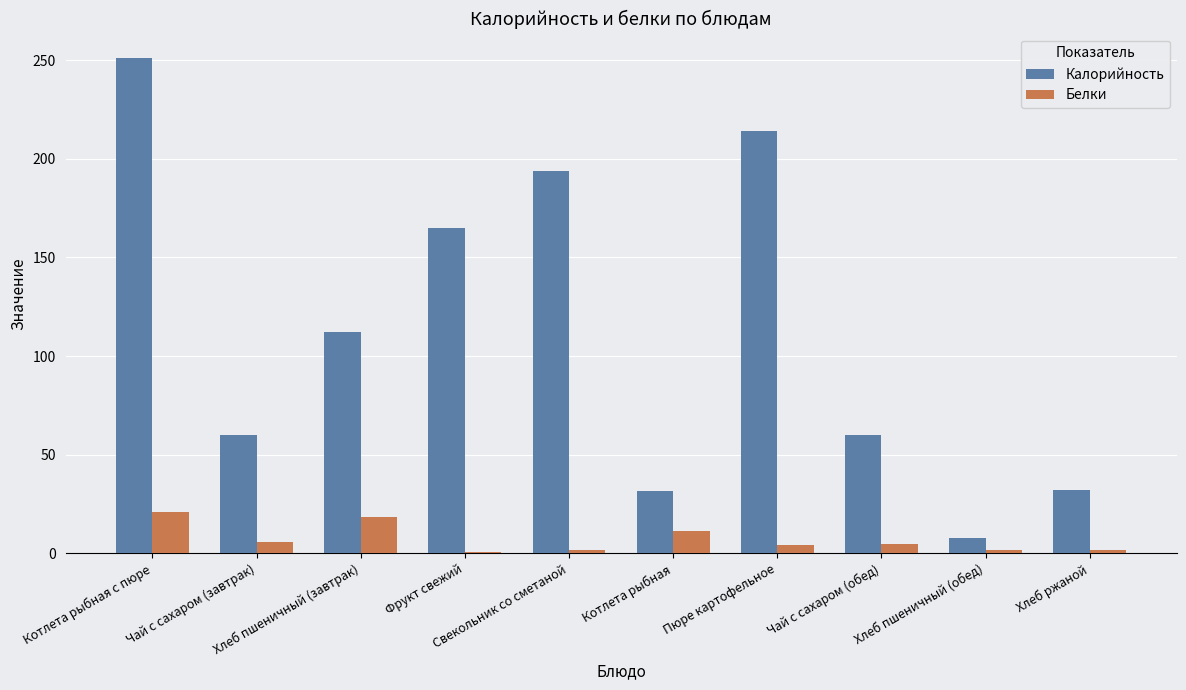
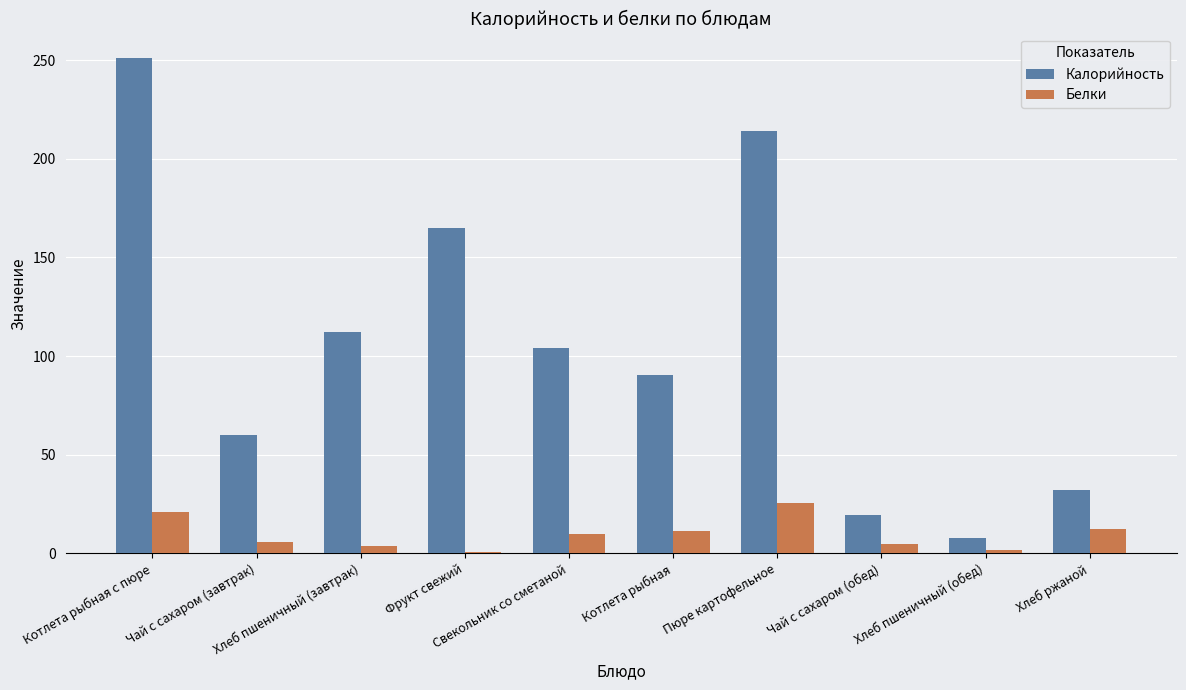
  {
    "Калорийность": {
      "Котлета рыбная с пюре": 251,
      "Чай с сахаром (завтрак)": 60,
      "Хлеб пшеничный (завтрак)": 112,
      "Фрукт свежий": 165,
-     "Свекольник со сметаной": 194,
-     "Котлета рыбная": 32,
+     "Свекольник со сметаной": 104,
+     "Котлета рыбная": 90,
      "Пюре картофельное": 214,
-     "Чай с сахаром (обед)": 60,
+     "Чай с сахаром (обед)": 19,
      "Хлеб пшеничный (обед)": 8,
      "Хлеб ржаной": 32
    },
    "Белки": {
      "Котлета рыбная с пюре": 21,
      "Чай с сахаром (завтрак)": 6,
-     "Хлеб пшеничный (завтрак)": 18,
-     "Свекольник со сметаной": 2,
+     "Хлеб пшеничный (завтрак)": 4,
+     "Свекольник со сметаной": 10,
      "Котлета рыбная": 11,
-     "Пюре картофельное": 4,
+     "Пюре картофельное": 25,
      "Чай с сахаром (обед)": 5,
      "Хлеб пшеничный (обед)": 2,
-     "Хлеб ржаной": 2
+     "Хлеб ржаной": 12
    }
  }
